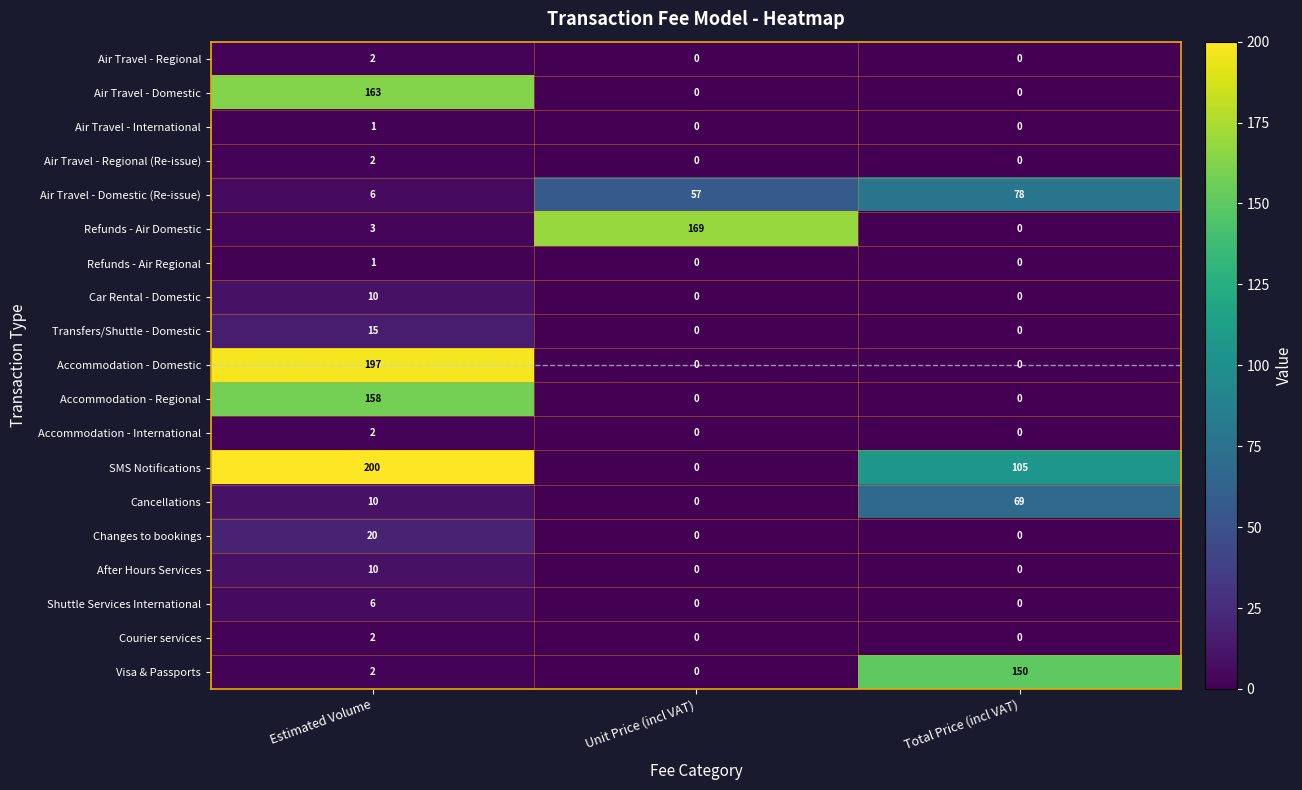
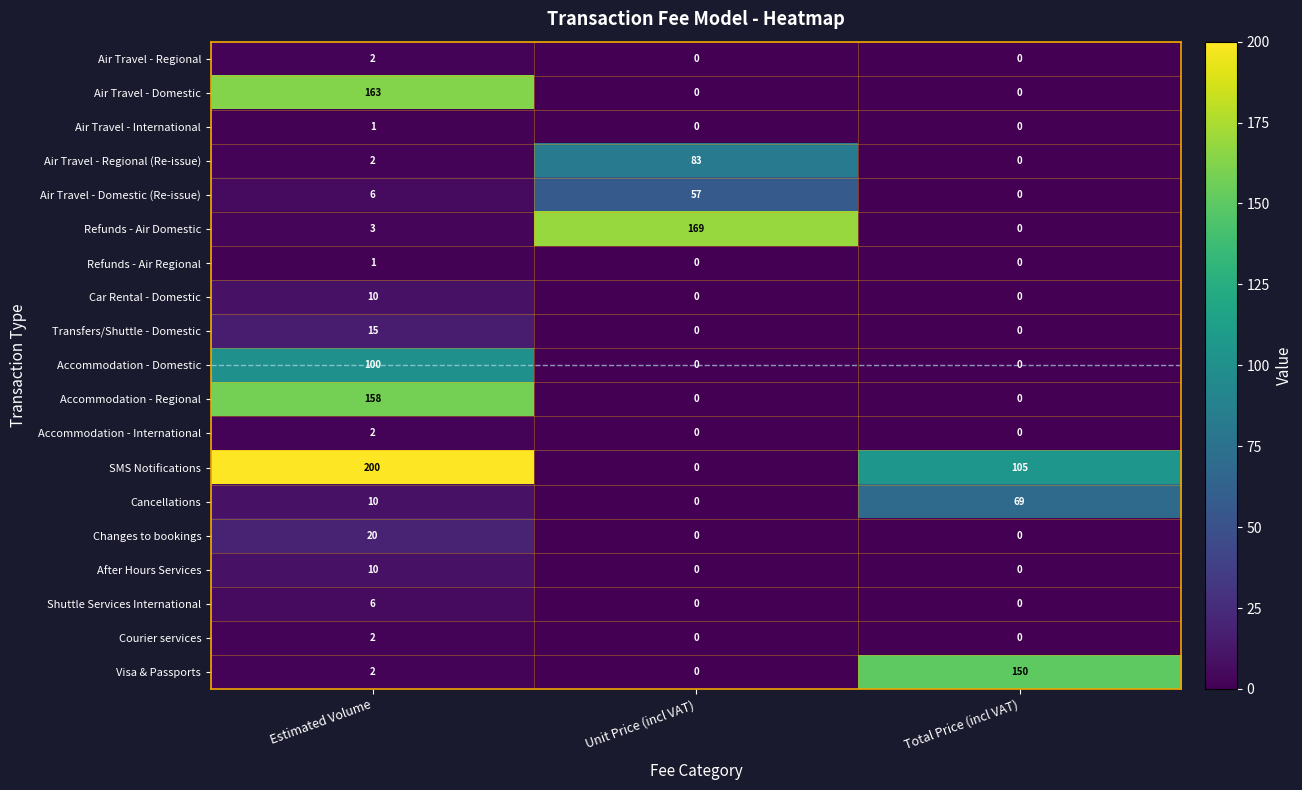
  {
    "Air Travel - Regional": {
      "Estimated Volume": 2,
      "Unit Price (incl VAT)": 0,
      "Total Price (incl VAT)": 0
    },
    "Air Travel - Domestic": {
      "Estimated Volume": 163,
      "Unit Price (incl VAT)": 0,
      "Total Price (incl VAT)": 0
    },
    "Air Travel - International": {
      "Estimated Volume": 1,
      "Unit Price (incl VAT)": 0,
      "Total Price (incl VAT)": 0
    },
    "Air Travel - Regional (Re-issue)": {
      "Estimated Volume": 2,
-     "Unit Price (incl VAT)": 0,
+     "Unit Price (incl VAT)": 83,
      "Total Price (incl VAT)": 0
    },
    "Air Travel - Domestic (Re-issue)": {
      "Estimated Volume": 6,
      "Unit Price (incl VAT)": 57,
-     "Total Price (incl VAT)": 78
+     "Total Price (incl VAT)": 0
    },
    "Refunds - Air Domestic": {
      "Estimated Volume": 3,
      "Unit Price (incl VAT)": 169,
      "Total Price (incl VAT)": 0
    },
    "Refunds - Air Regional": {
      "Estimated Volume": 1,
      "Unit Price (incl VAT)": 0,
      "Total Price (incl VAT)": 0
    },
    "Car Rental - Domestic": {
      "Estimated Volume": 10,
      "Unit Price (incl VAT)": 0,
      "Total Price (incl VAT)": 0
    },
    "Transfers/Shuttle - Domestic": {
      "Estimated Volume": 15,
      "Unit Price (incl VAT)": 0,
      "Total Price (incl VAT)": 0
    },
    "Accommodation - Domestic": {
-     "Estimated Volume": 197,
+     "Estimated Volume": 100,
      "Unit Price (incl VAT)": 0,
      "Total Price (incl VAT)": 0
    },
    "Accommodation - Regional": {
      "Estimated Volume": 158,
      "Unit Price (incl VAT)": 0,
      "Total Price (incl VAT)": 0
    },
    "Accommodation - International": {
      "Estimated Volume": 2,
      "Unit Price (incl VAT)": 0,
      "Total Price (incl VAT)": 0
    },
    "SMS Notifications": {
      "Estimated Volume": 200,
      "Unit Price (incl VAT)": 0,
      "Total Price (incl VAT)": 105
    },
    "Cancellations": {
      "Estimated Volume": 10,
      "Unit Price (incl VAT)": 0,
      "Total Price (incl VAT)": 69
    },
    "Changes to bookings": {
      "Estimated Volume": 20,
      "Unit Price (incl VAT)": 0,
      "Total Price (incl VAT)": 0
    },
    "After Hours Services": {
      "Estimated Volume": 10,
      "Unit Price (incl VAT)": 0,
      "Total Price (incl VAT)": 0
    },
    "Shuttle Services International": {
      "Estimated Volume": 6,
      "Unit Price (incl VAT)": 0,
      "Total Price (incl VAT)": 0
    },
    "Courier services": {
      "Estimated Volume": 2,
      "Unit Price (incl VAT)": 0,
      "Total Price (incl VAT)": 0
    },
    "Visa & Passports": {
      "Estimated Volume": 2,
      "Unit Price (incl VAT)": 0,
      "Total Price (incl VAT)": 150
    }
  }
